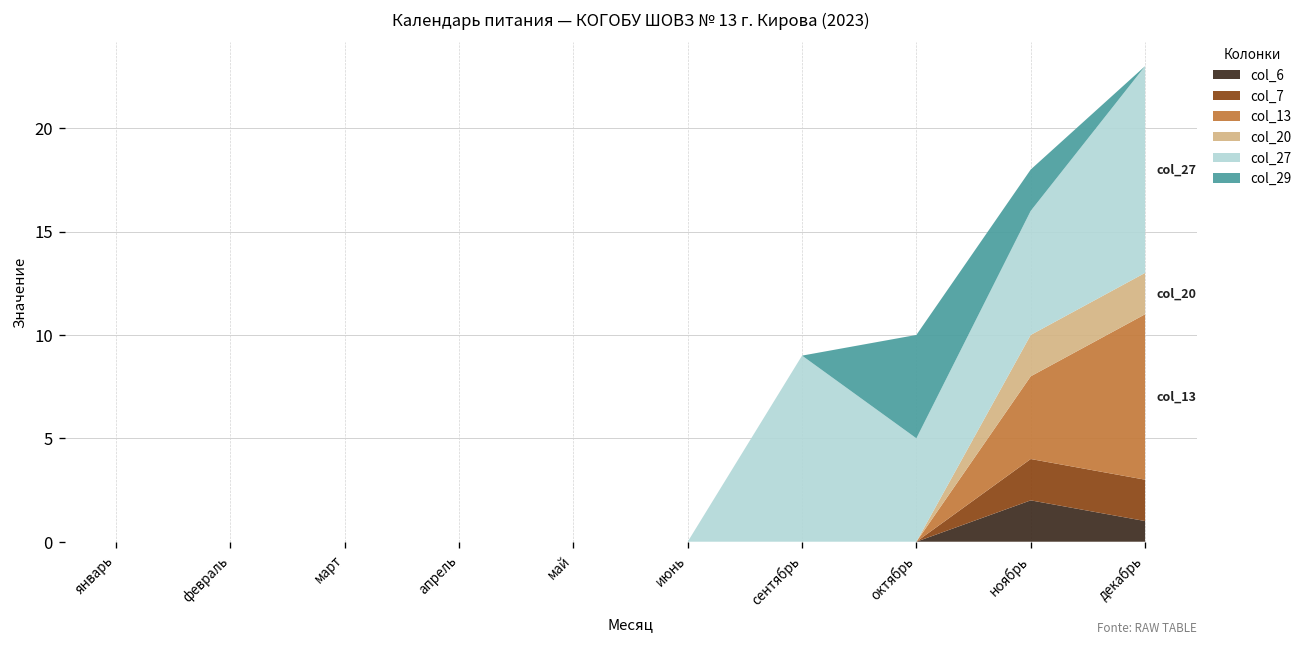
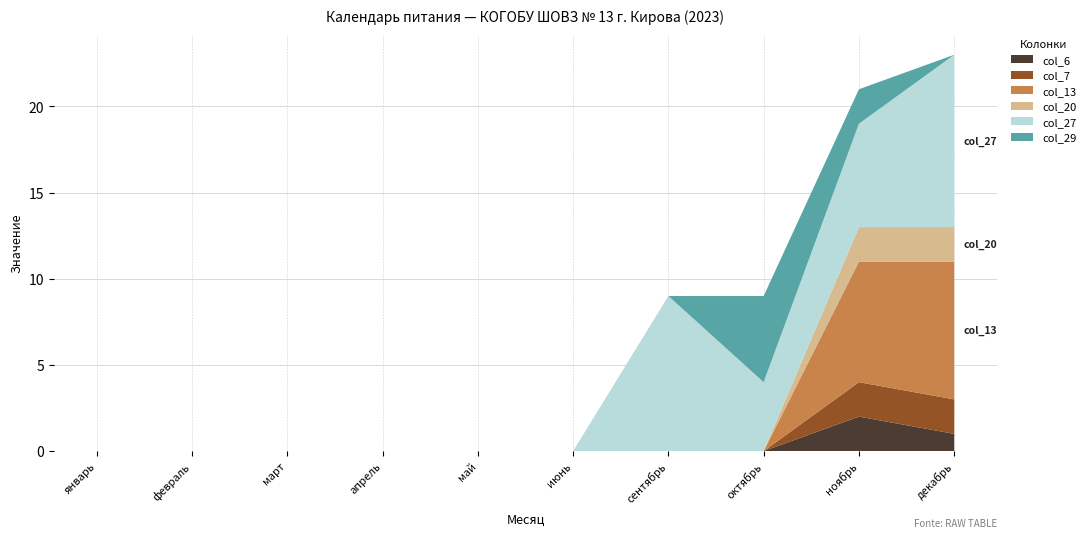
  {
    "col_6": {
      "ноябрь": 2,
      "декабрь": 1
    },
    "col_7": {
      "ноябрь": 2,
      "декабрь": 2
    },
    "col_13": {
-     "ноябрь": 4
+     "ноябрь": 7
    },
    "col_20": {
      "ноябрь": 2
    },
    "col_27": {
-     "октябрь": 5,
+     "октябрь": 4,
      "ноябрь": 6
    },
    "col_29": {
      "октябрь": 5,
      "ноябрь": 2
    }
  }
